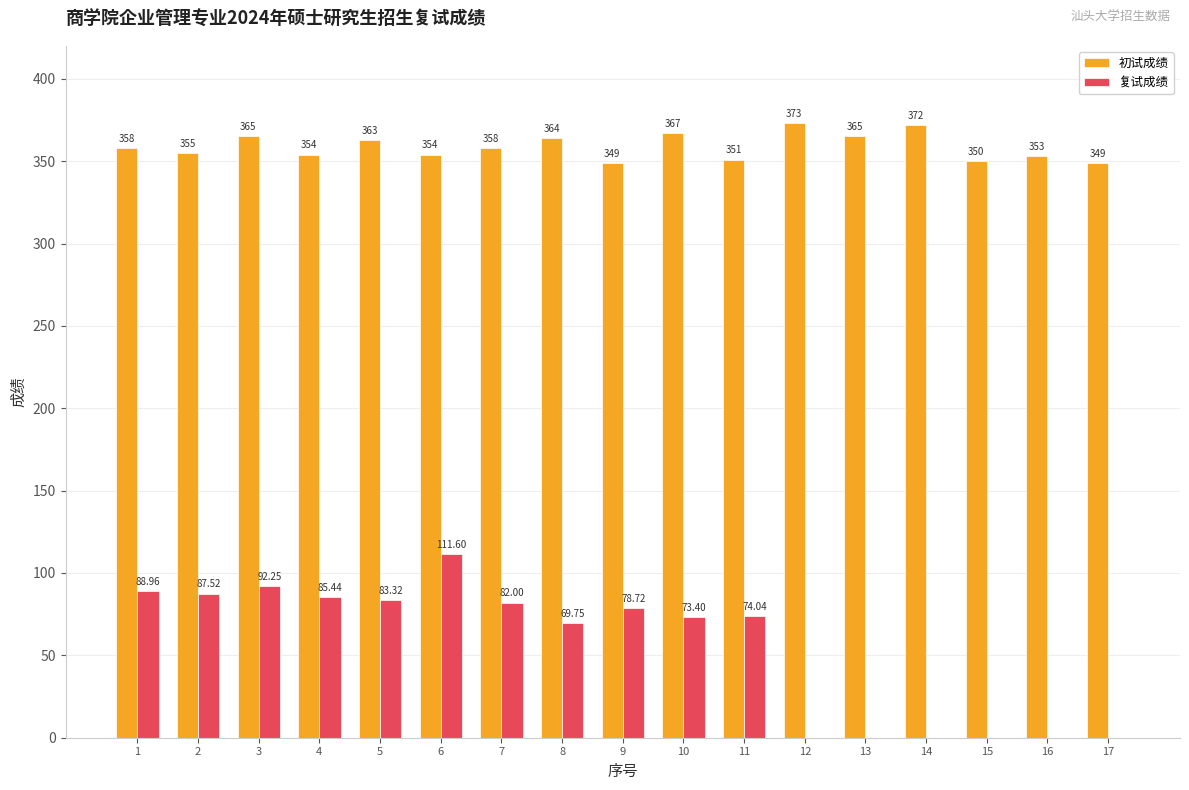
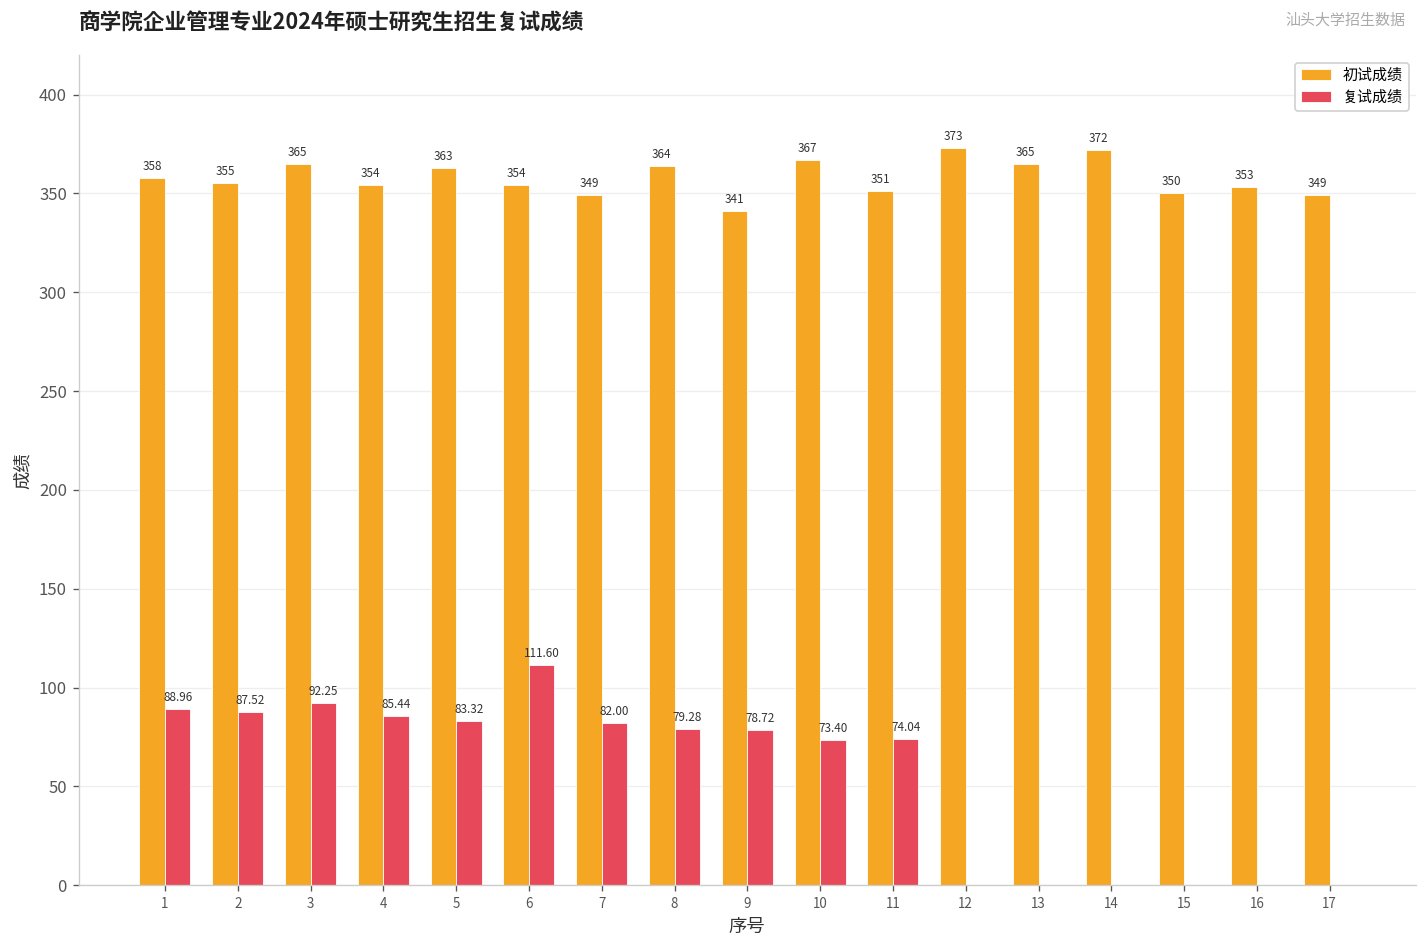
  {
    "初试成绩": {
      "1": 358,
      "2": 355,
      "3": 365,
      "4": 354,
      "5": 363,
      "6": 354,
-     "7": 358,
+     "7": 349,
      "8": 364,
-     "9": 349,
+     "9": 341,
      "10": 367,
      "11": 351,
      "12": 373,
      "13": 365,
      "14": 372,
      "15": 350,
      "16": 353,
      "17": 349
    },
    "复试成绩": {
      "1": 88.96,
      "2": 87.52,
      "3": 92.25,
      "4": 85.44,
      "5": 83.32,
      "6": 111.60,
      "7": 82.00,
-     "8": 69.75,
+     "8": 79.28,
      "9": 78.72,
      "10": 73.40,
      "11": 74.04
    }
  }
